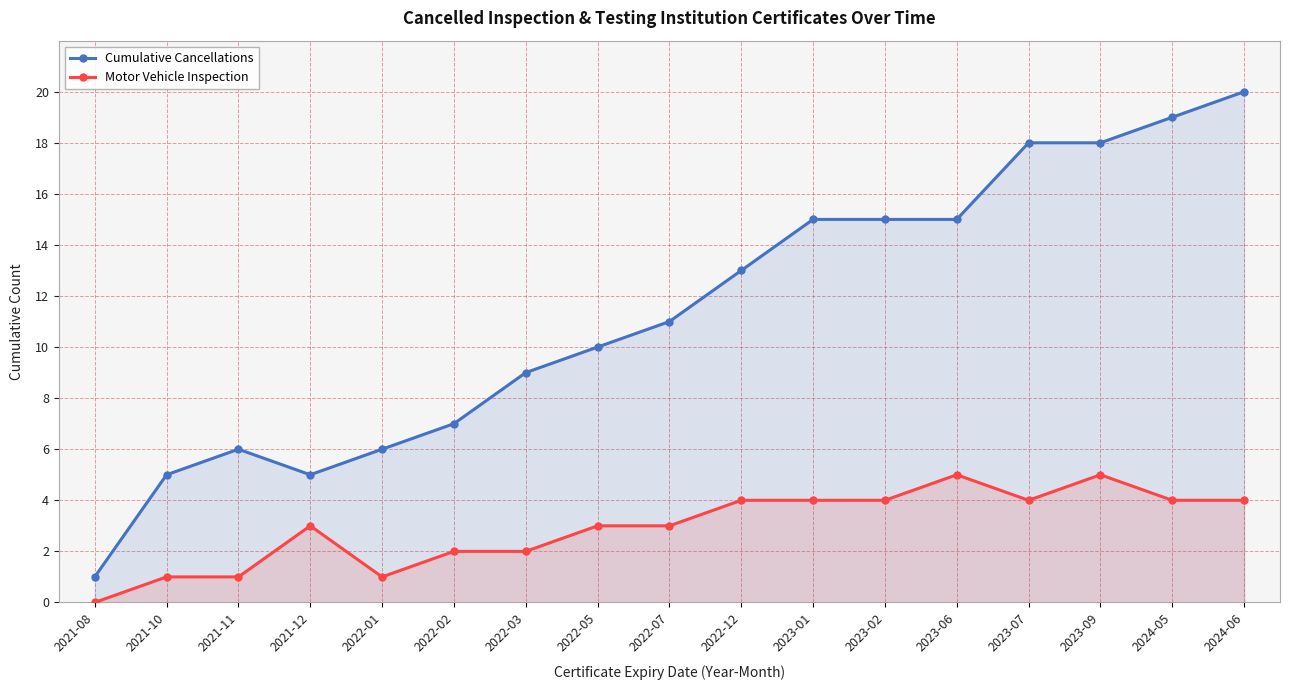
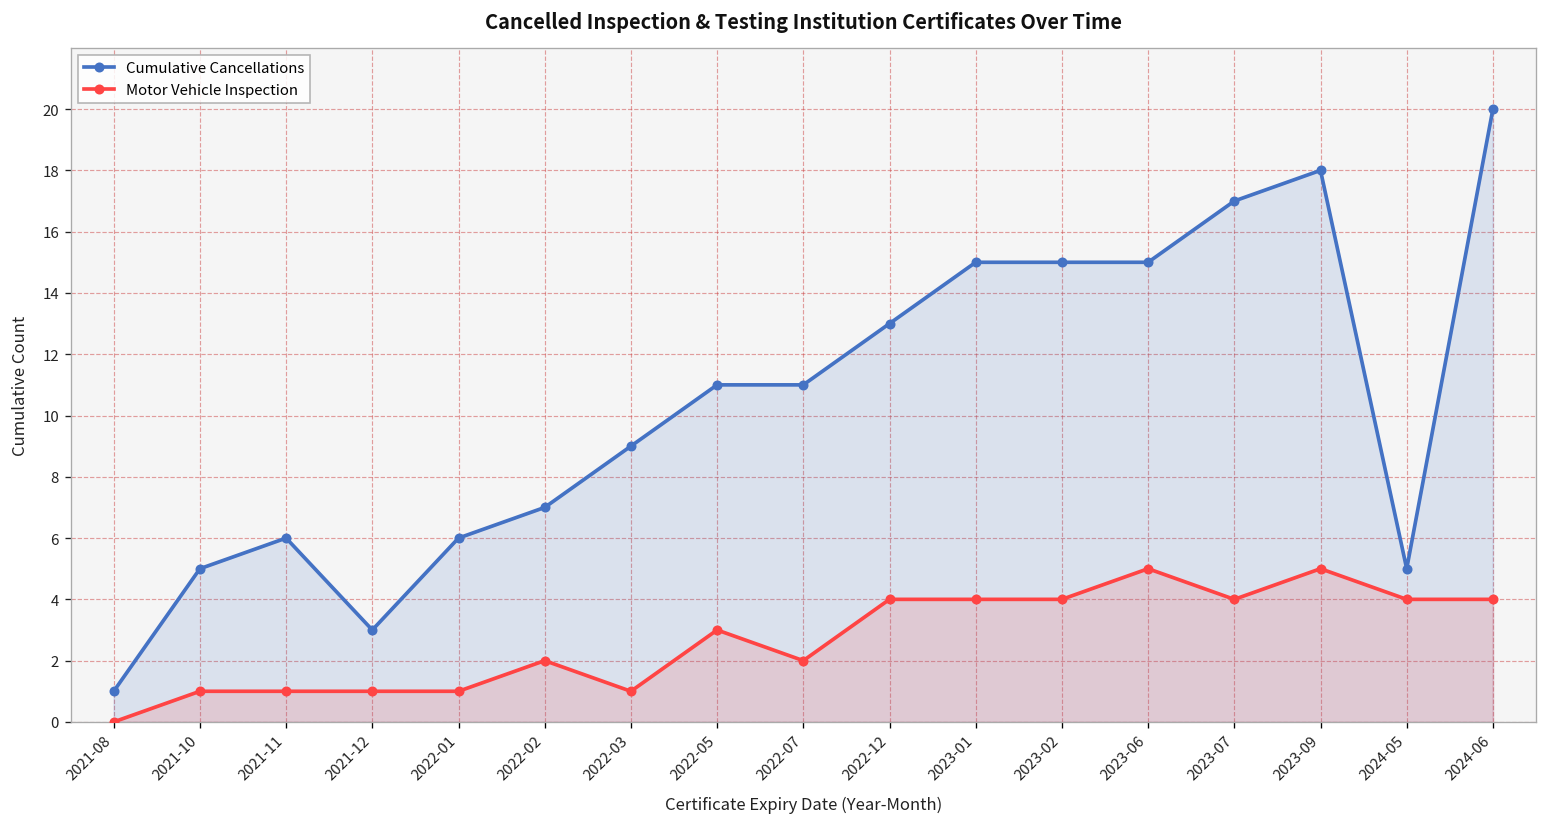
  {
    "Cumulative Cancellations": {
      "2021-08": 1,
      "2021-10": 5,
      "2021-11": 6,
-     "2021-12": 5,
+     "2021-12": 3,
      "2022-01": 6,
      "2022-02": 7,
      "2022-03": 9,
-     "2022-05": 10,
+     "2022-05": 11,
      "2022-07": 11,
      "2022-12": 13,
      "2023-01": 15,
      "2023-02": 15,
      "2023-06": 15,
-     "2023-07": 18,
+     "2023-07": 17,
      "2023-09": 18,
-     "2024-05": 19,
+     "2024-05": 5,
      "2024-06": 20
    },
    "Motor Vehicle Inspection": {
      "2021-08": 0,
      "2021-10": 1,
      "2021-11": 1,
-     "2021-12": 3,
+     "2021-12": 1,
      "2022-01": 1,
      "2022-02": 2,
-     "2022-03": 2,
+     "2022-03": 1,
      "2022-05": 3,
-     "2022-07": 3,
+     "2022-07": 2,
      "2022-12": 4,
      "2023-01": 4,
      "2023-02": 4,
      "2023-06": 5,
      "2023-07": 4,
      "2023-09": 5,
      "2024-05": 4,
      "2024-06": 4
    }
  }
